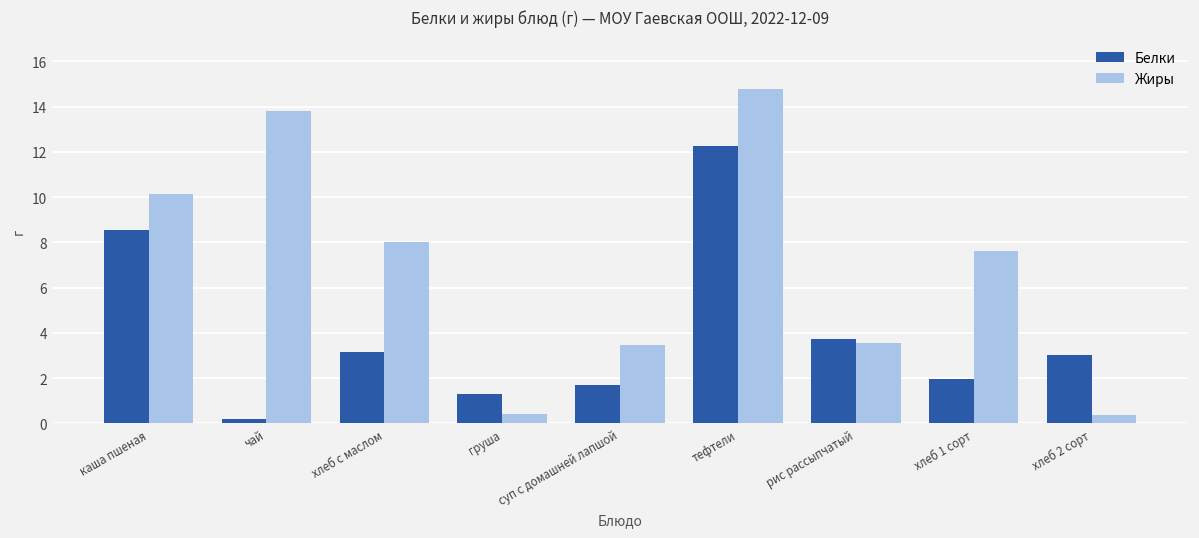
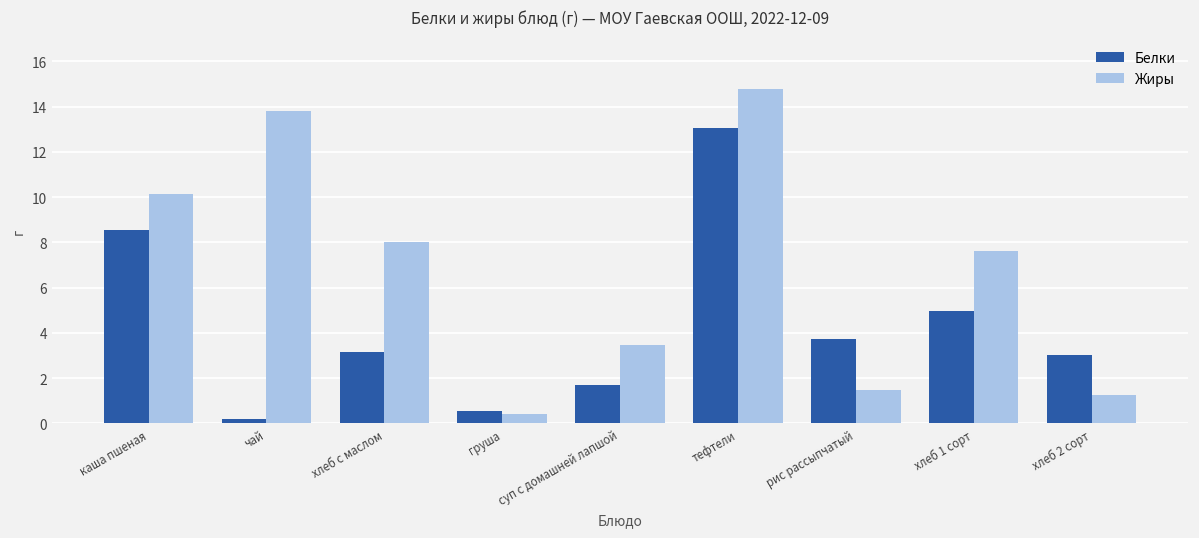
  {
    "Белки": {
      "каша пшеная": 8.6,
      "чай": 0.2,
      "хлеб с маслом": 3.1,
-     "груша": 1.3,
+     "груша": 0.6,
      "суп с домашней лапшой": 1.7,
-     "тефтели": 12.3,
+     "тефтели": 13.1,
      "рис рассыпчатый": 3.7,
-     "хлеб 1 сорт": 2.0,
+     "хлеб 1 сорт": 5.0,
      "хлеб 2 сорт": 3.0
    },
    "Жиры": {
      "каша пшеная": 10.1,
      "чай": 13.8,
      "хлеб с маслом": 8.0,
      "груша": 0.4,
      "суп с домашней лапшой": 3.5,
      "тефтели": 14.8,
-     "рис рассыпчатый": 3.5,
+     "рис рассыпчатый": 1.5,
      "хлеб 1 сорт": 7.6,
-     "хлеб 2 сорт": 0.4
+     "хлеб 2 сорт": 1.3
    }
  }
